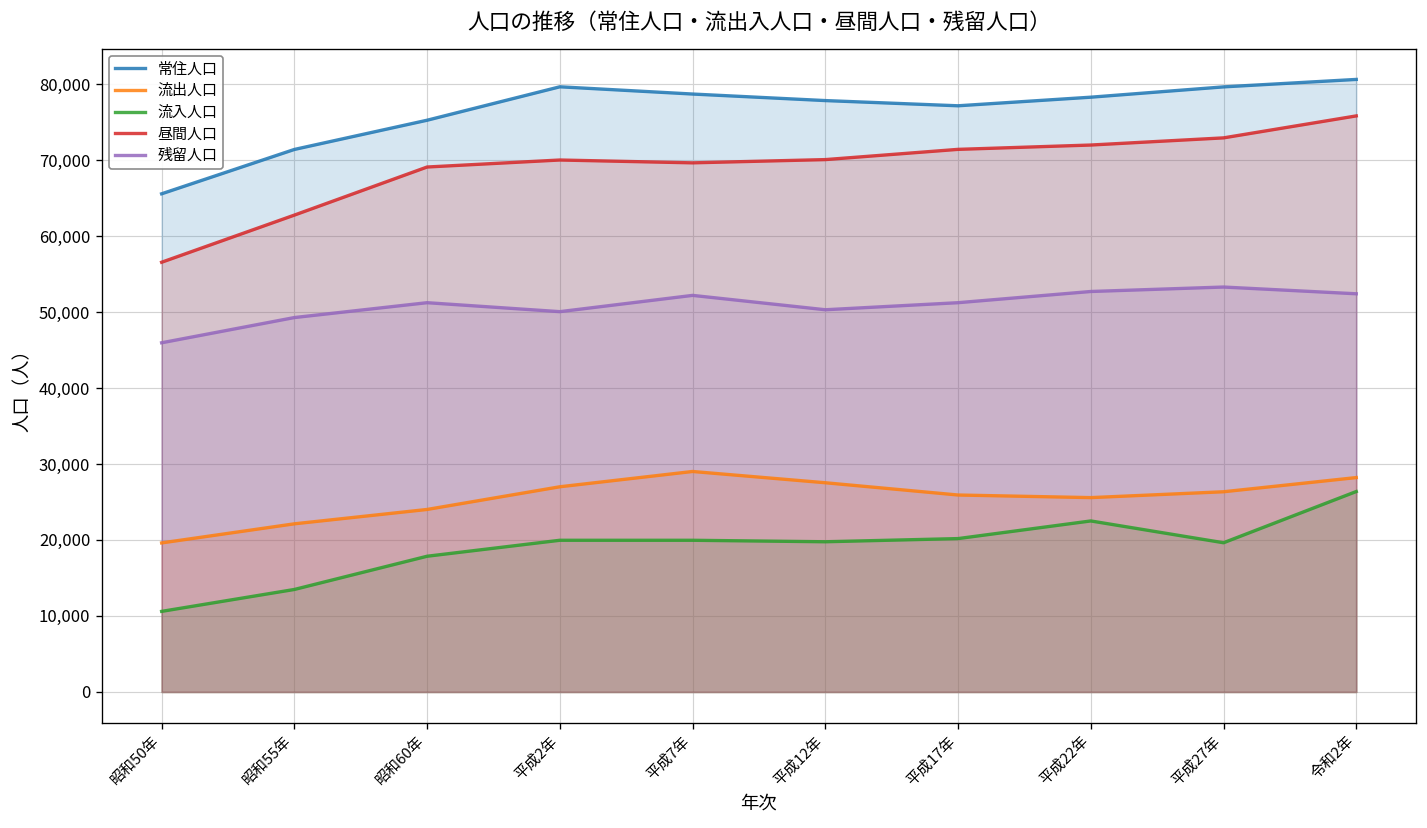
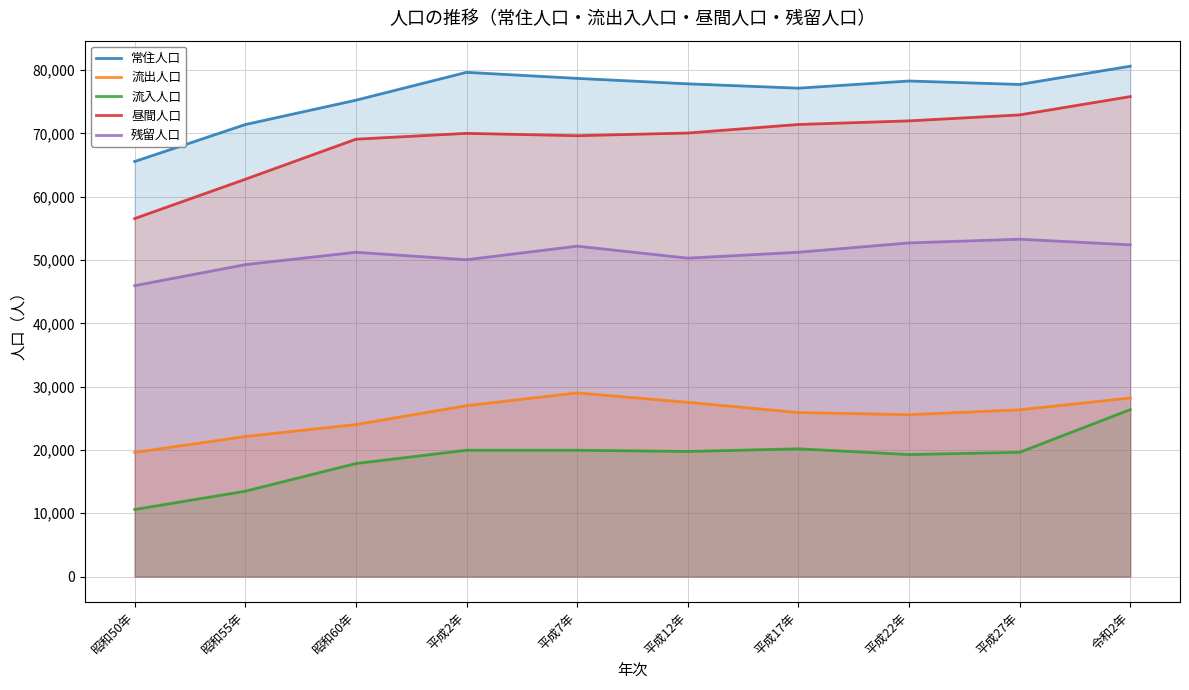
  {
    "常住人口": {
      "昭和50年": "66,000",
      "昭和55年": "71,000",
      "昭和60年": "75,000",
      "平成2年": "80,000",
      "平成7年": "79,000",
      "平成12年": "78,000",
      "平成17年": "77,000",
      "平成22年": "78,000",
-     "平成27年": "80,000",
+     "平成27年": "78,000",
      "令和2年": "81,000"
    },
    "流出人口": {
      "昭和50年": "20,000",
      "昭和55年": "22,000",
      "昭和60年": "24,000",
      "平成2年": "27,000",
      "平成7年": "29,000",
      "平成12年": "28,000",
      "平成17年": "26,000",
      "平成22年": "26,000",
      "平成27年": "26,000",
      "令和2年": "28,000"
    },
    "流入人口": {
      "昭和50年": "11,000",
      "昭和55年": "13,000",
      "昭和60年": "18,000",
      "平成2年": "20,000",
      "平成7年": "20,000",
      "平成12年": "20,000",
      "平成17年": "20,000",
-     "平成22年": "23,000",
+     "平成22年": "19,000",
      "平成27年": "20,000",
      "令和2年": "26,000"
    },
    "昼間人口": {
      "昭和50年": "57,000",
      "昭和55年": "63,000",
      "昭和60年": "69,000",
      "平成2年": "70,000",
      "平成7年": "70,000",
      "平成12年": "70,000",
      "平成17年": "71,000",
      "平成22年": "72,000",
      "平成27年": "73,000",
      "令和2年": "76,000"
    },
    "残留人口": {
      "昭和50年": "46,000",
      "昭和55年": "49,000",
      "昭和60年": "51,000",
      "平成2年": "50,000",
      "平成7年": "52,000",
      "平成12年": "50,000",
      "平成17年": "51,000",
      "平成22年": "53,000",
      "平成27年": "53,000",
      "令和2年": "52,000"
    }
  }
